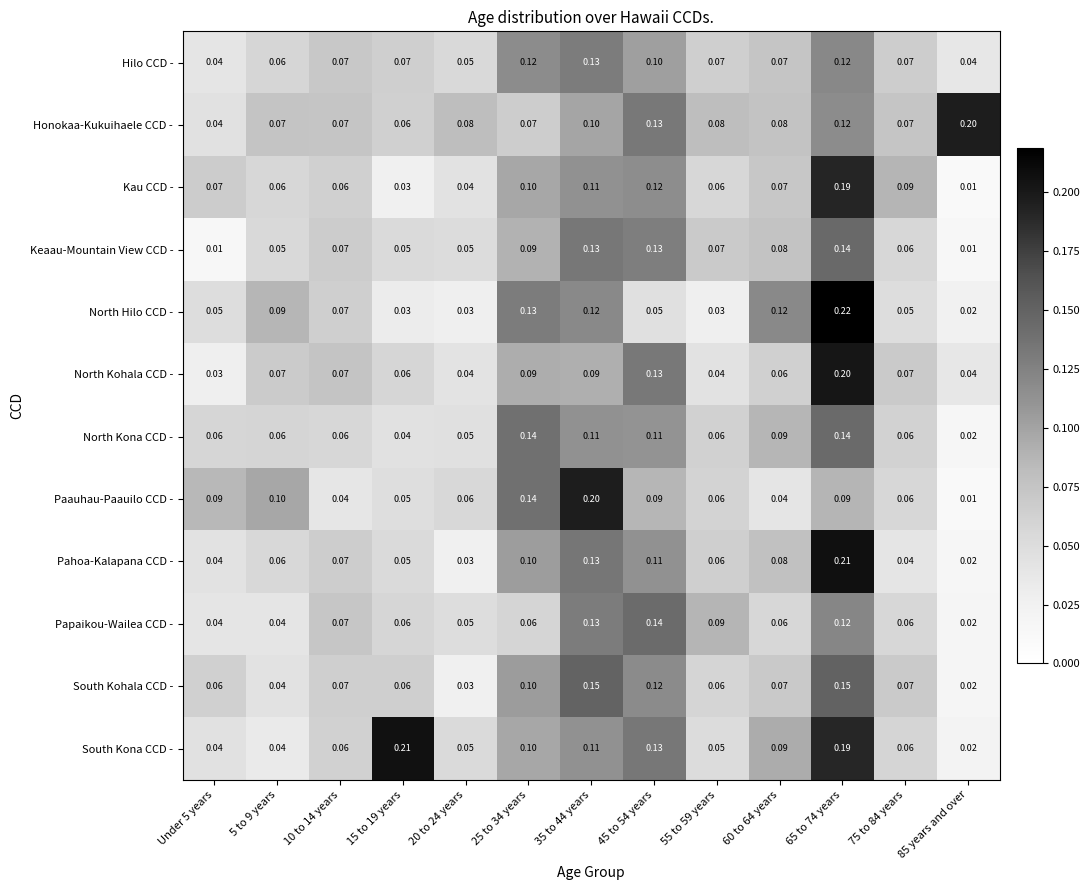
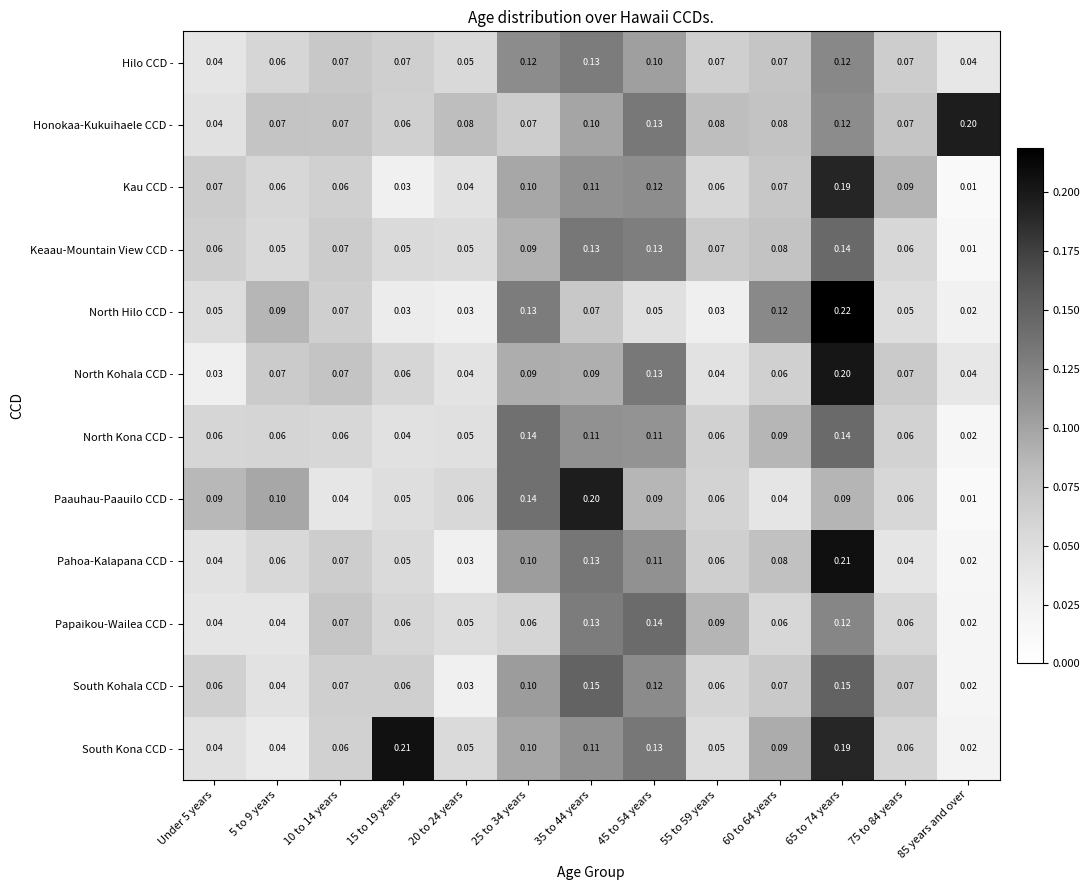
  {
    "Hilo CCD -": {
      "Under 5 years": 0.04,
      "5 to 9 years": 0.06,
      "10 to 14 years": 0.07,
      "15 to 19 years": 0.07,
      "20 to 24 years": 0.05,
      "25 to 34 years": 0.12,
      "35 to 44 years": 0.13,
      "45 to 54 years": 0.10,
      "55 to 59 years": 0.07,
      "60 to 64 years": 0.07,
      "65 to 74 years": 0.12,
      "75 to 84 years": 0.07,
      "85 years and over": 0.04
    },
    "Honokaa-Kukuihaele CCD -": {
      "Under 5 years": 0.04,
      "5 to 9 years": 0.07,
      "10 to 14 years": 0.07,
      "15 to 19 years": 0.06,
      "20 to 24 years": 0.08,
      "25 to 34 years": 0.07,
      "35 to 44 years": 0.10,
      "45 to 54 years": 0.13,
      "55 to 59 years": 0.08,
      "60 to 64 years": 0.08,
      "65 to 74 years": 0.12,
      "75 to 84 years": 0.07,
      "85 years and over": 0.20
    },
    "Kau CCD -": {
      "Under 5 years": 0.07,
      "5 to 9 years": 0.06,
      "10 to 14 years": 0.06,
      "15 to 19 years": 0.03,
      "20 to 24 years": 0.04,
      "25 to 34 years": 0.10,
      "35 to 44 years": 0.11,
      "45 to 54 years": 0.12,
      "55 to 59 years": 0.06,
      "60 to 64 years": 0.07,
      "65 to 74 years": 0.19,
      "75 to 84 years": 0.09,
      "85 years and over": 0.01
    },
    "Keaau-Mountain View CCD -": {
-     "Under 5 years": 0.01,
+     "Under 5 years": 0.06,
      "5 to 9 years": 0.05,
      "10 to 14 years": 0.07,
      "15 to 19 years": 0.05,
      "20 to 24 years": 0.05,
      "25 to 34 years": 0.09,
      "35 to 44 years": 0.13,
      "45 to 54 years": 0.13,
      "55 to 59 years": 0.07,
      "60 to 64 years": 0.08,
      "65 to 74 years": 0.14,
      "75 to 84 years": 0.06,
      "85 years and over": 0.01
    },
    "North Hilo CCD -": {
      "Under 5 years": 0.05,
      "5 to 9 years": 0.09,
      "10 to 14 years": 0.07,
      "15 to 19 years": 0.03,
      "20 to 24 years": 0.03,
      "25 to 34 years": 0.13,
-     "35 to 44 years": 0.12,
+     "35 to 44 years": 0.07,
      "45 to 54 years": 0.05,
      "55 to 59 years": 0.03,
      "60 to 64 years": 0.12,
      "65 to 74 years": 0.22,
      "75 to 84 years": 0.05,
      "85 years and over": 0.02
    },
    "North Kohala CCD -": {
      "Under 5 years": 0.03,
      "5 to 9 years": 0.07,
      "10 to 14 years": 0.07,
      "15 to 19 years": 0.06,
      "20 to 24 years": 0.04,
      "25 to 34 years": 0.09,
      "35 to 44 years": 0.09,
      "45 to 54 years": 0.13,
      "55 to 59 years": 0.04,
      "60 to 64 years": 0.06,
      "65 to 74 years": 0.20,
      "75 to 84 years": 0.07,
      "85 years and over": 0.04
    },
    "North Kona CCD -": {
      "Under 5 years": 0.06,
      "5 to 9 years": 0.06,
      "10 to 14 years": 0.06,
      "15 to 19 years": 0.04,
      "20 to 24 years": 0.05,
      "25 to 34 years": 0.14,
      "35 to 44 years": 0.11,
      "45 to 54 years": 0.11,
      "55 to 59 years": 0.06,
      "60 to 64 years": 0.09,
      "65 to 74 years": 0.14,
      "75 to 84 years": 0.06,
      "85 years and over": 0.02
    },
    "Paauhau-Paauilo CCD -": {
      "Under 5 years": 0.09,
      "5 to 9 years": 0.10,
      "10 to 14 years": 0.04,
      "15 to 19 years": 0.05,
      "20 to 24 years": 0.06,
      "25 to 34 years": 0.14,
      "35 to 44 years": 0.20,
      "45 to 54 years": 0.09,
      "55 to 59 years": 0.06,
      "60 to 64 years": 0.04,
      "65 to 74 years": 0.09,
      "75 to 84 years": 0.06,
      "85 years and over": 0.01
    },
    "Pahoa-Kalapana CCD -": {
      "Under 5 years": 0.04,
      "5 to 9 years": 0.06,
      "10 to 14 years": 0.07,
      "15 to 19 years": 0.05,
      "20 to 24 years": 0.03,
      "25 to 34 years": 0.10,
      "35 to 44 years": 0.13,
      "45 to 54 years": 0.11,
      "55 to 59 years": 0.06,
      "60 to 64 years": 0.08,
      "65 to 74 years": 0.21,
      "75 to 84 years": 0.04,
      "85 years and over": 0.02
    },
    "Papaikou-Wailea CCD -": {
      "Under 5 years": 0.04,
      "5 to 9 years": 0.04,
      "10 to 14 years": 0.07,
      "15 to 19 years": 0.06,
      "20 to 24 years": 0.05,
      "25 to 34 years": 0.06,
      "35 to 44 years": 0.13,
      "45 to 54 years": 0.14,
      "55 to 59 years": 0.09,
      "60 to 64 years": 0.06,
      "65 to 74 years": 0.12,
      "75 to 84 years": 0.06,
      "85 years and over": 0.02
    },
    "South Kohala CCD -": {
      "Under 5 years": 0.06,
      "5 to 9 years": 0.04,
      "10 to 14 years": 0.07,
      "15 to 19 years": 0.06,
      "20 to 24 years": 0.03,
      "25 to 34 years": 0.10,
      "35 to 44 years": 0.15,
      "45 to 54 years": 0.12,
      "55 to 59 years": 0.06,
      "60 to 64 years": 0.07,
      "65 to 74 years": 0.15,
      "75 to 84 years": 0.07,
      "85 years and over": 0.02
    },
    "South Kona CCD -": {
      "Under 5 years": 0.04,
      "5 to 9 years": 0.04,
      "10 to 14 years": 0.06,
      "15 to 19 years": 0.21,
      "20 to 24 years": 0.05,
      "25 to 34 years": 0.10,
      "35 to 44 years": 0.11,
      "45 to 54 years": 0.13,
      "55 to 59 years": 0.05,
      "60 to 64 years": 0.09,
      "65 to 74 years": 0.19,
      "75 to 84 years": 0.06,
      "85 years and over": 0.02
    }
  }
